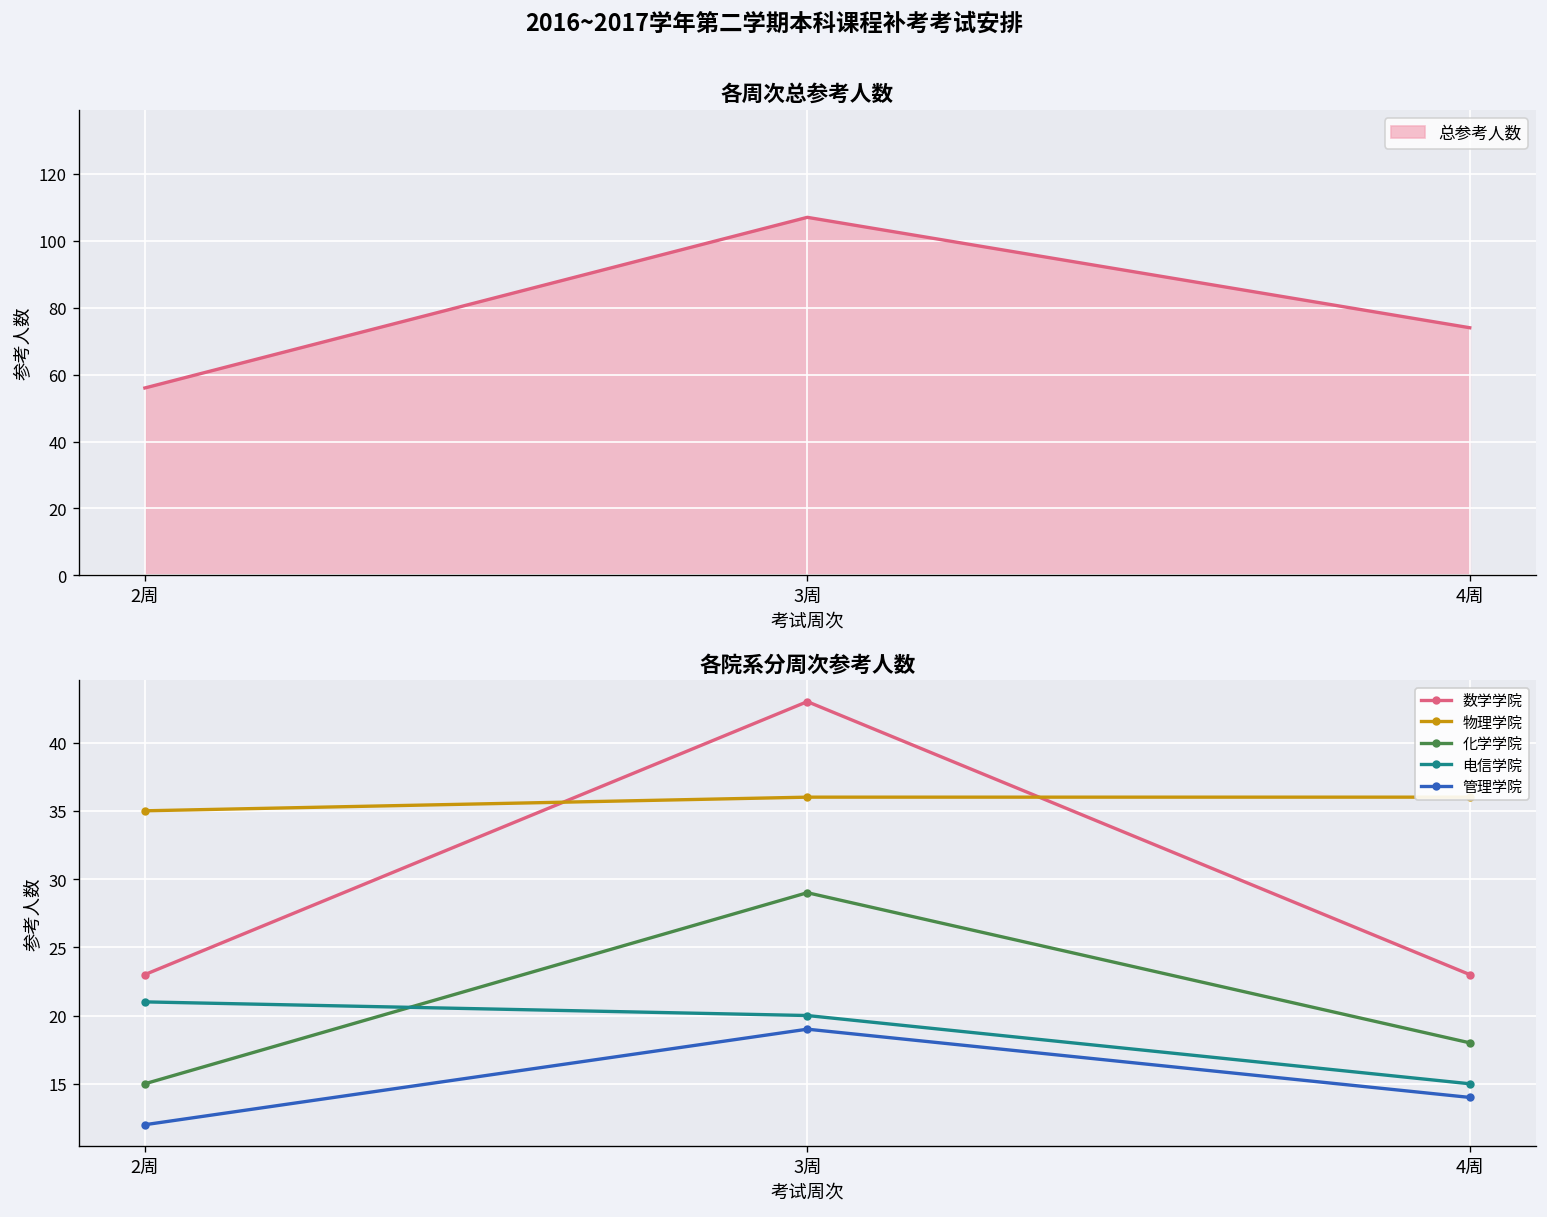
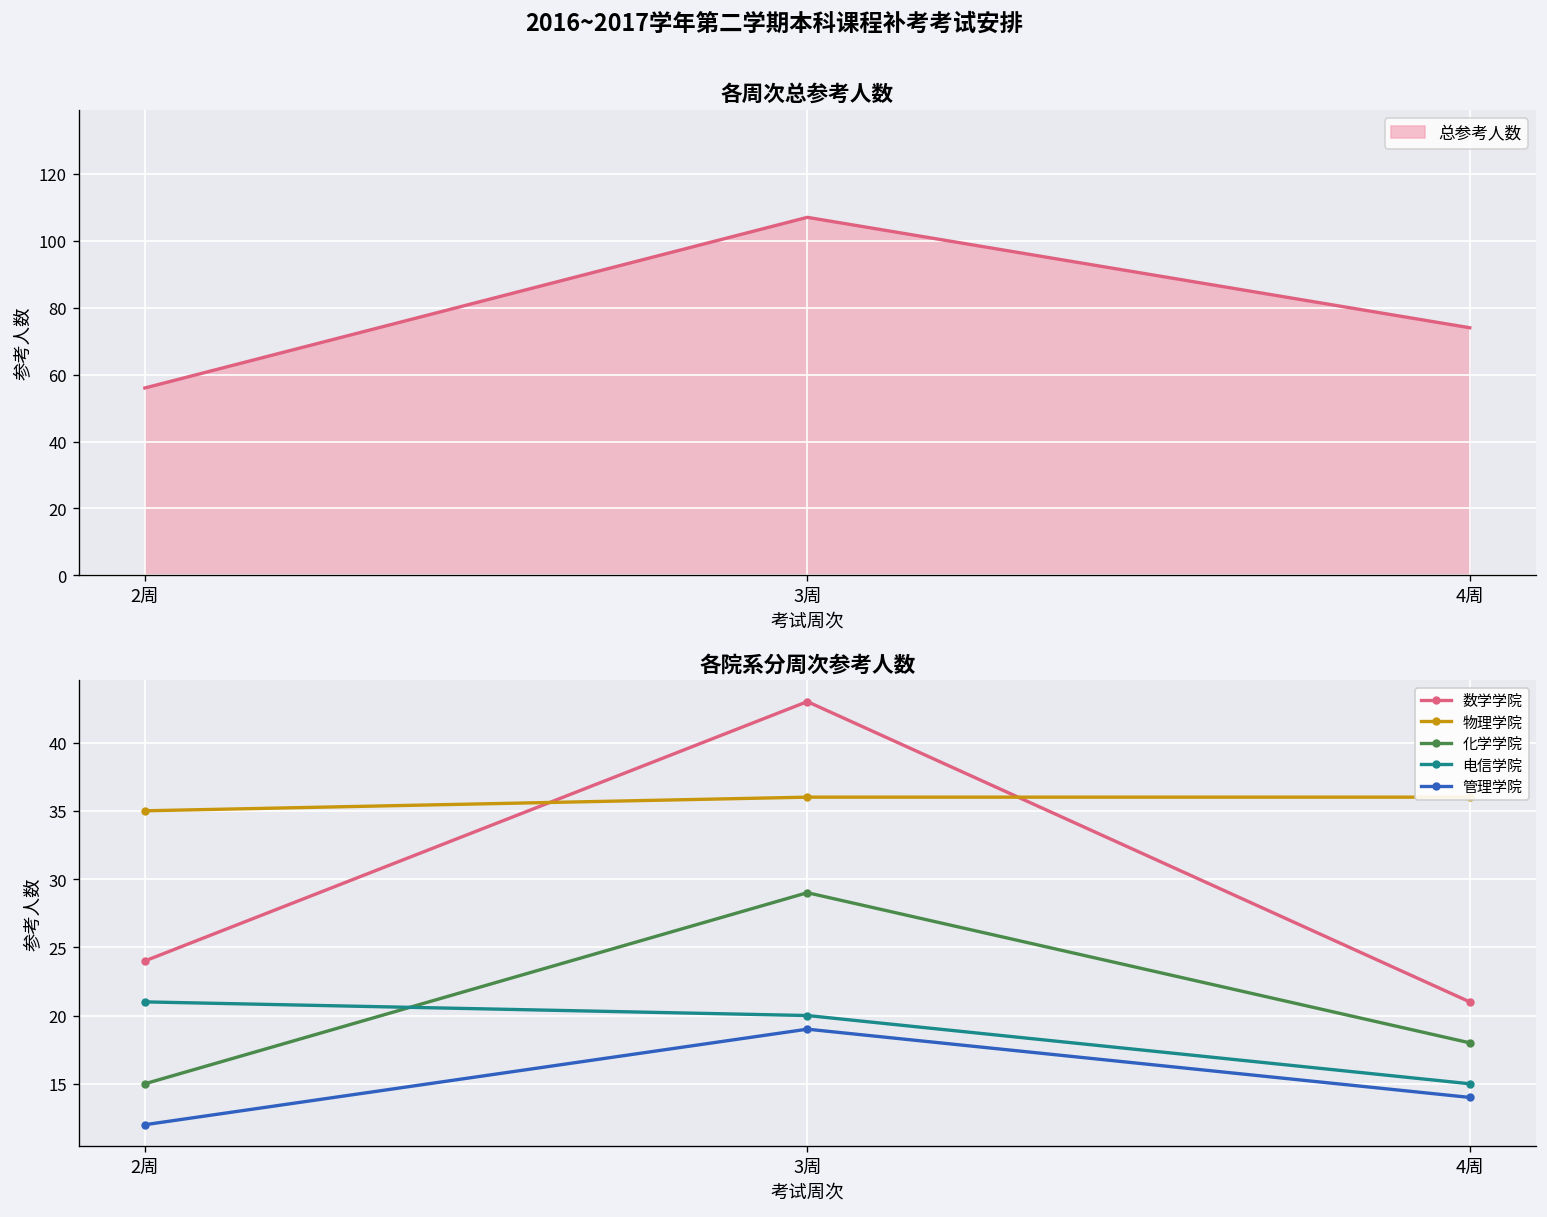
  {
    "各周次总参考人数": {
      "2周": 56,
      "3周": 107,
      "4周": 74
    },
    "各院系分周次参考人数": {
      "数学学院": {
-       "2周": 23,
+       "2周": 24,
        "3周": 43,
-       "4周": 23
+       "4周": 21
      },
      "物理学院": {
        "2周": 35,
        "3周": 36
      },
      "化学学院": {
        "2周": 15,
        "3周": 29,
        "4周": 18
      },
      "电信学院": {
        "2周": 21,
        "3周": 20,
        "4周": 15
      },
      "管理学院": {
        "2周": 12,
        "3周": 19,
        "4周": 14
      }
    }
  }
